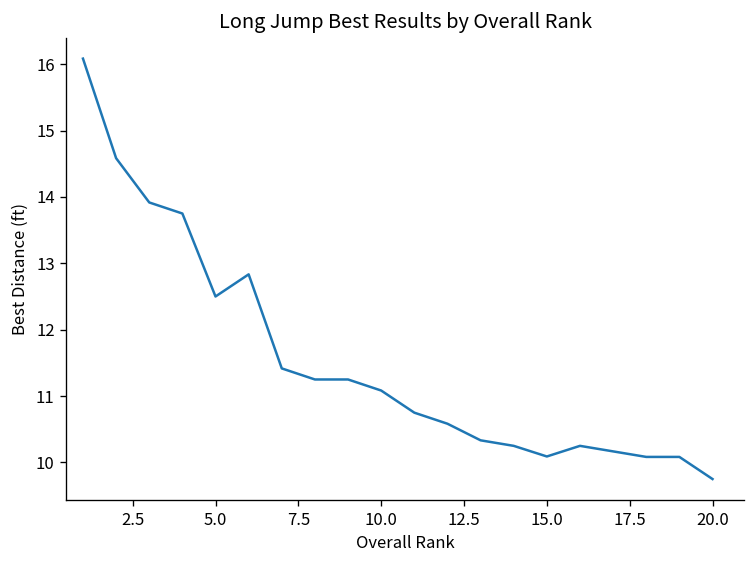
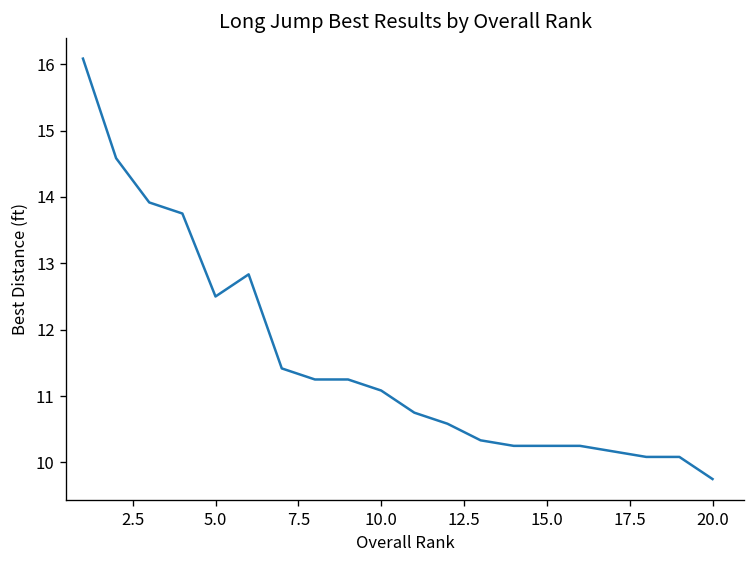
  {
    "5.0": 12.5,
    "10.0": 11.1,
-   "15.0": 10.1,
+   "15.0": 10.3,
    "20.0": 9.8
  }
